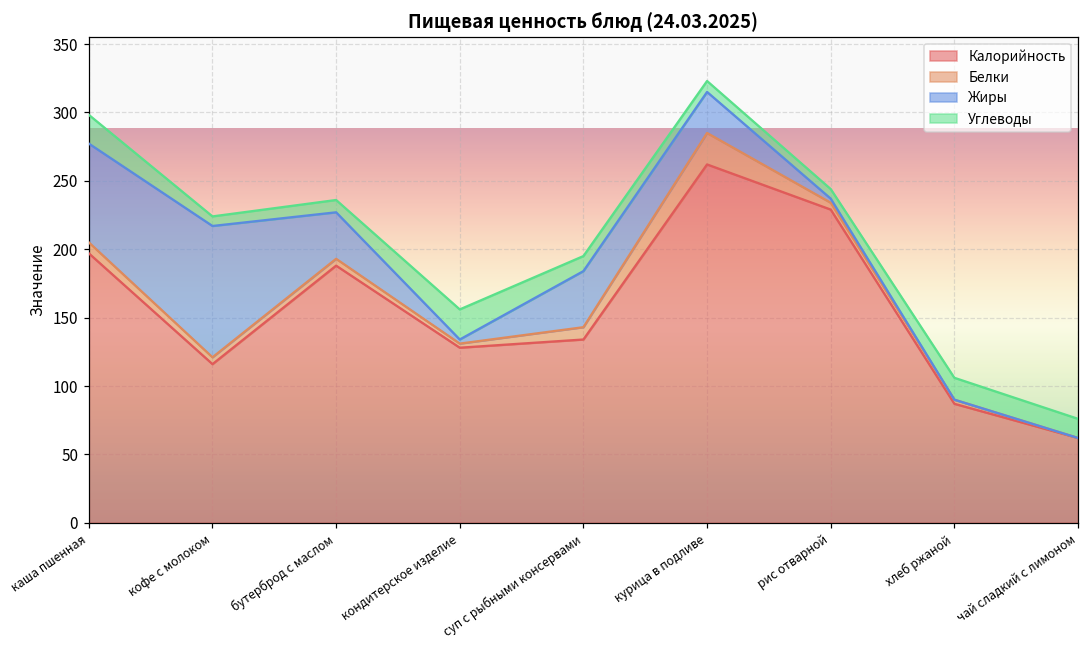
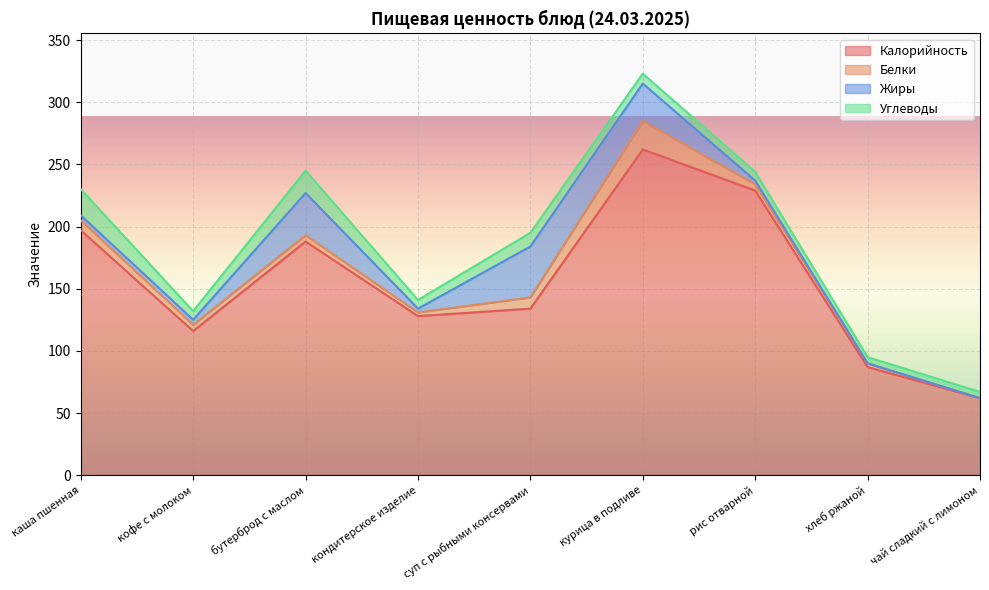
  {
    "Жиры": {
-     "каша пшенная": 72,
-     "кофе с молоком": 96,
+     "каша пшенная": 4,
+     "кофе с молоком": 4,
      "бутерброд с маслом": 34,
      "кондитерское изделие": 3,
      "суп с рыбными консервами": 41,
      "курица в подливе": 30,
      "рис отварной": 3
    },
    "Углеводы": {
      "каша пшенная": 21,
      "кофе с молоком": 7,
-     "бутерброд с маслом": 9,
-     "кондитерское изделие": 22,
+     "бутерброд с маслом": 18,
+     "кондитерское изделие": 7,
      "суп с рыбными консервами": 11,
      "курица в подливе": 8,
      "рис отварной": 7,
-     "хлеб ржаной": 16,
-     "чай сладкий с лимоном": 14
+     "хлеб ржаной": 5,
+     "чай сладкий с лимоном": 5
    }
  }
